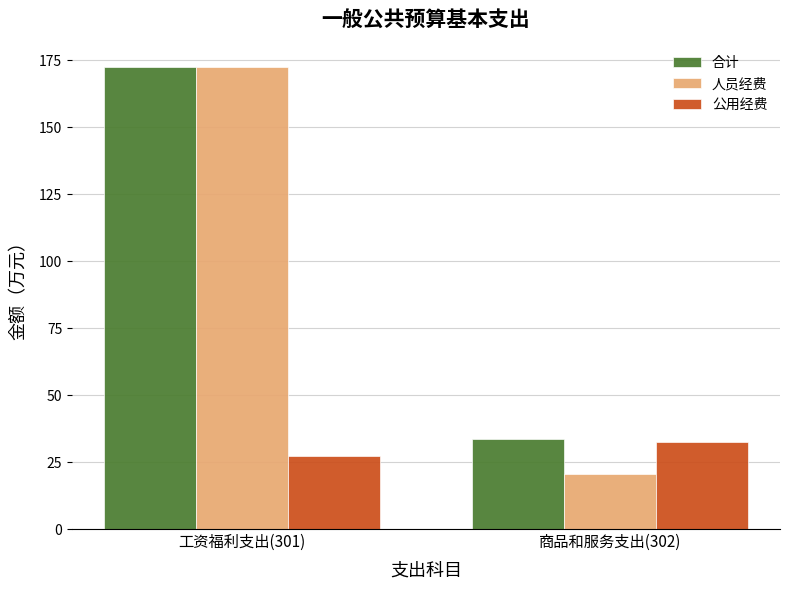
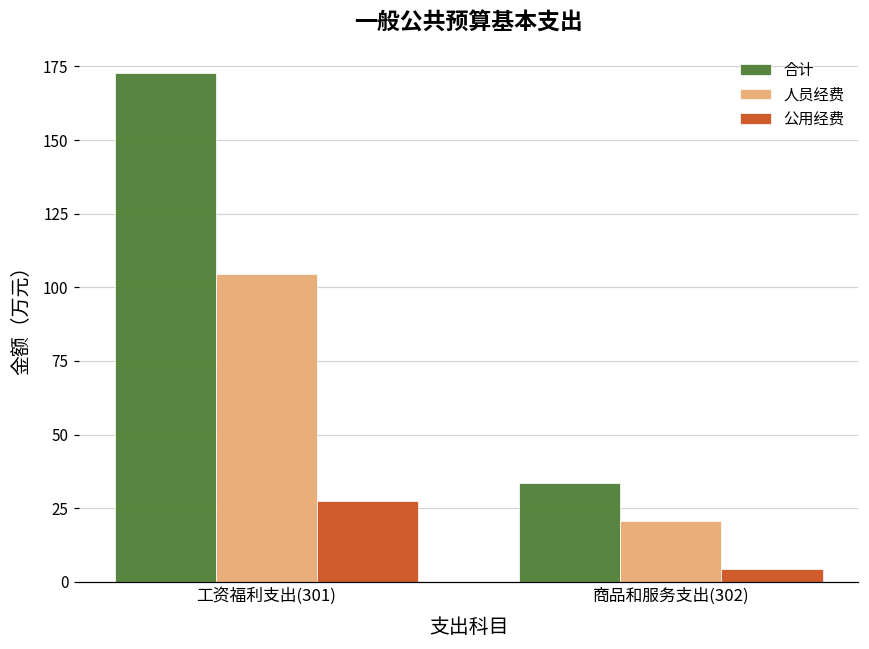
  {
    "合计": {
      "工资福利支出(301)": 173,
      "商品和服务支出(302)": 33
    },
    "人员经费": {
-     "工资福利支出(301)": 172,
+     "工资福利支出(301)": 105,
      "商品和服务支出(302)": 21
    },
    "公用经费": {
      "工资福利支出(301)": 27,
-     "商品和服务支出(302)": 33
+     "商品和服务支出(302)": 4
    }
  }
